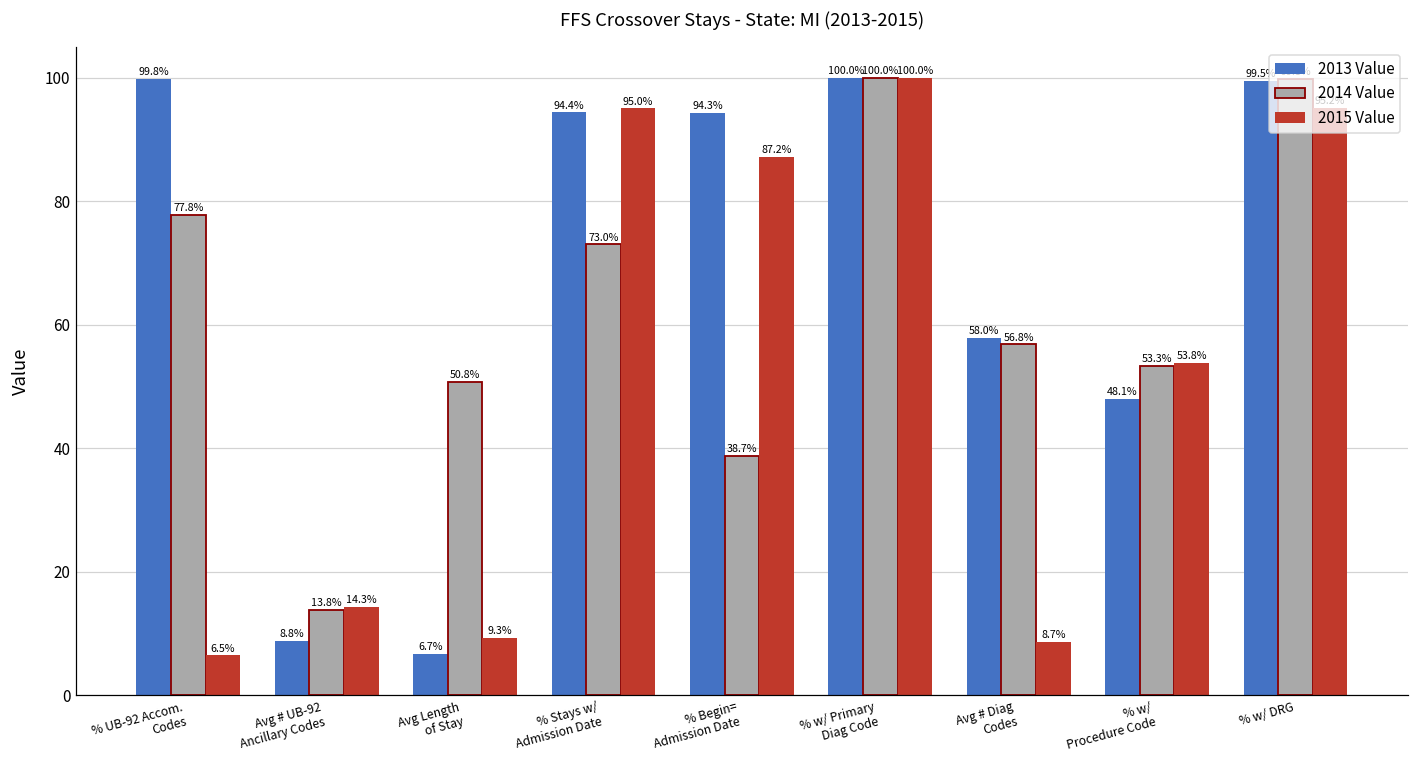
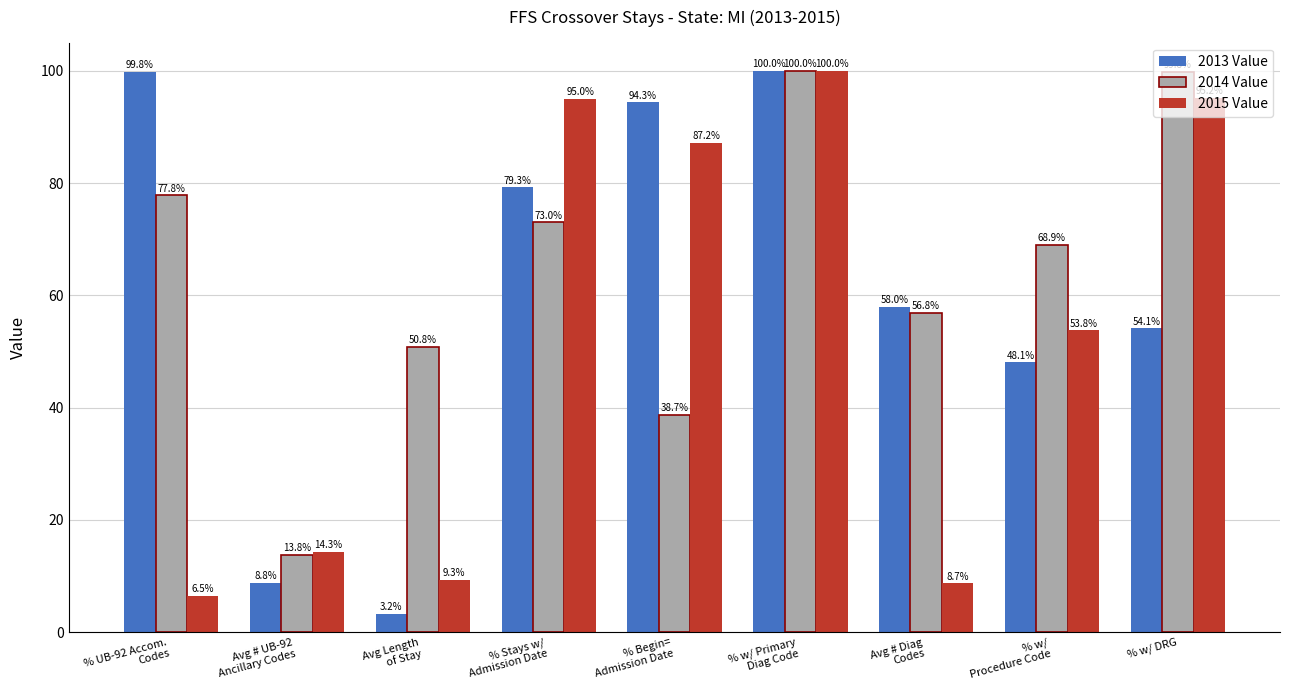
  {
    "2013 Value": {
      "% UB-92 Accom. Codes": "99.8%",
      "Avg # UB-92 Ancillary Codes": "8.8%",
-     "Avg Length of Stay": "6.7%",
-     "% Stays w/ Admission Date": "94.4%",
+     "Avg Length of Stay": "3.2%",
+     "% Stays w/ Admission Date": "79.3%",
      "% Begin= Admission Date": "94.3%",
      "% w/ Primary Diag Code": "100.0%",
      "Avg # Diag Codes": "58.0%",
      "% w/ Procedure Code": "48.1%",
-     "% w/ DRG": "100"
+     "% w/ DRG": "54"
    },
    "2014 Value": {
      "% UB-92 Accom. Codes": "77.8%",
      "Avg # UB-92 Ancillary Codes": "13.8%",
      "Avg Length of Stay": "50.8%",
      "% Stays w/ Admission Date": "73.0%",
      "% Begin= Admission Date": "38.7%",
      "% w/ Primary Diag Code": "100.0%",
      "Avg # Diag Codes": "56.8%",
-     "% w/ Procedure Code": "53.3%"
+     "% w/ Procedure Code": "68.9%"
    },
    "2015 Value": {
      "% UB-92 Accom. Codes": "6.5%",
      "Avg # UB-92 Ancillary Codes": "14.3%",
      "Avg Length of Stay": "9.3%",
      "% Stays w/ Admission Date": "95.0%",
      "% Begin= Admission Date": "87.2%",
      "% w/ Primary Diag Code": "100.0%",
      "Avg # Diag Codes": "8.7%",
      "% w/ Procedure Code": "53.8%"
    }
  }
